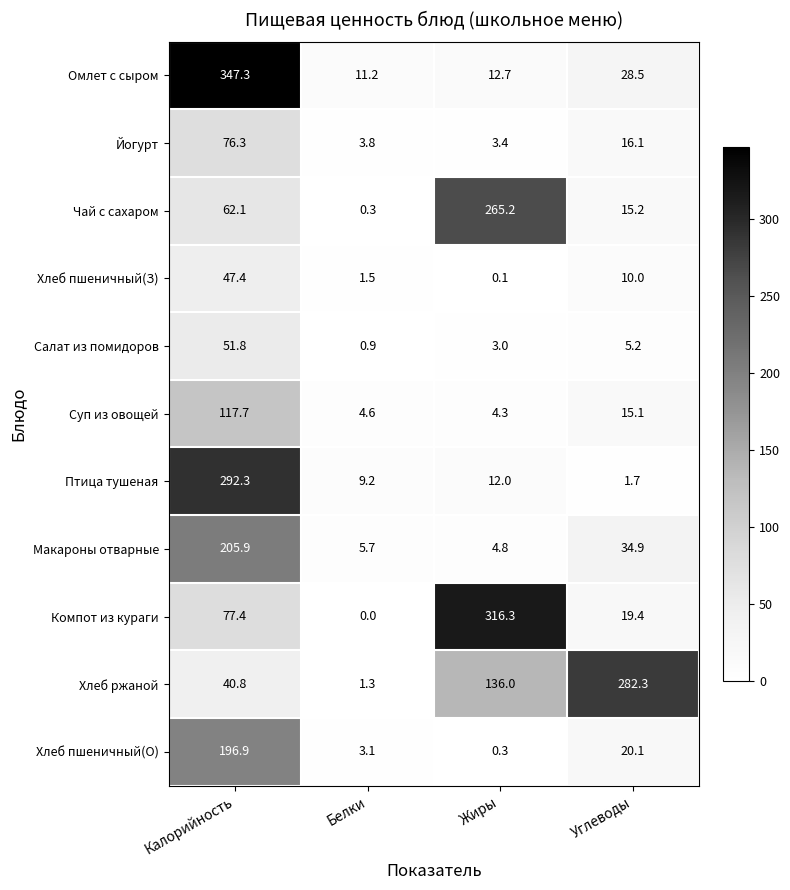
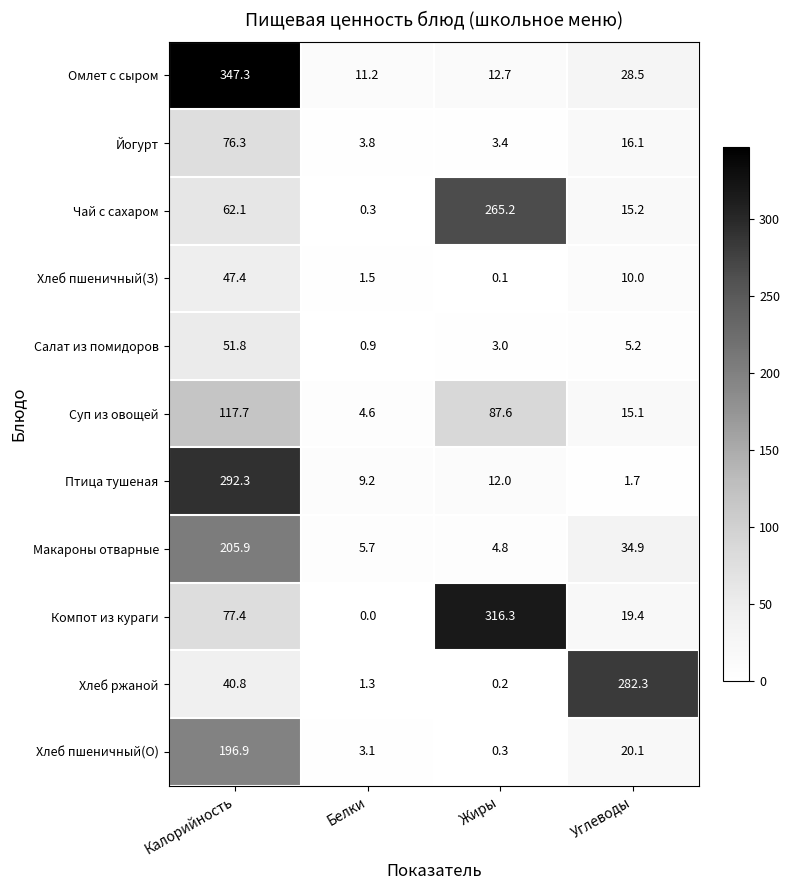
  {
    "Омлет с сыром": {
      "Калорийность": 347.3,
      "Белки": 11.2,
      "Жиры": 12.7,
      "Углеводы": 28.5
    },
    "Йогурт": {
      "Калорийность": 76.3,
      "Белки": 3.8,
      "Жиры": 3.4,
      "Углеводы": 16.1
    },
    "Чай с сахаром": {
      "Калорийность": 62.1,
      "Белки": 0.3,
      "Жиры": 265.2,
      "Углеводы": 15.2
    },
    "Хлеб пшеничный(З)": {
      "Калорийность": 47.4,
      "Белки": 1.5,
      "Жиры": 0.1,
      "Углеводы": 10.0
    },
    "Салат из помидоров": {
      "Калорийность": 51.8,
      "Белки": 0.9,
      "Жиры": 3.0,
      "Углеводы": 5.2
    },
    "Суп из овощей": {
      "Калорийность": 117.7,
      "Белки": 4.6,
-     "Жиры": 4.3,
+     "Жиры": 87.6,
      "Углеводы": 15.1
    },
    "Птица тушеная": {
      "Калорийность": 292.3,
      "Белки": 9.2,
      "Жиры": 12.0,
      "Углеводы": 1.7
    },
    "Макароны отварные": {
      "Калорийность": 205.9,
      "Белки": 5.7,
      "Жиры": 4.8,
      "Углеводы": 34.9
    },
    "Компот из кураги": {
      "Калорийность": 77.4,
      "Белки": 0.0,
      "Жиры": 316.3,
      "Углеводы": 19.4
    },
    "Хлеб ржаной": {
      "Калорийность": 40.8,
      "Белки": 1.3,
-     "Жиры": 136.0,
+     "Жиры": 0.2,
      "Углеводы": 282.3
    },
    "Хлеб пшеничный(О)": {
      "Калорийность": 196.9,
      "Белки": 3.1,
      "Жиры": 0.3,
      "Углеводы": 20.1
    }
  }
